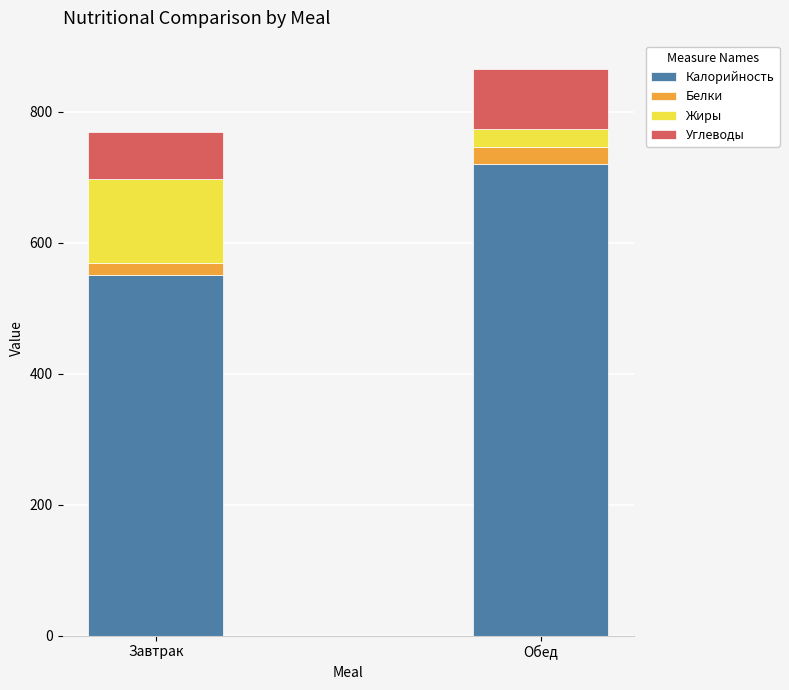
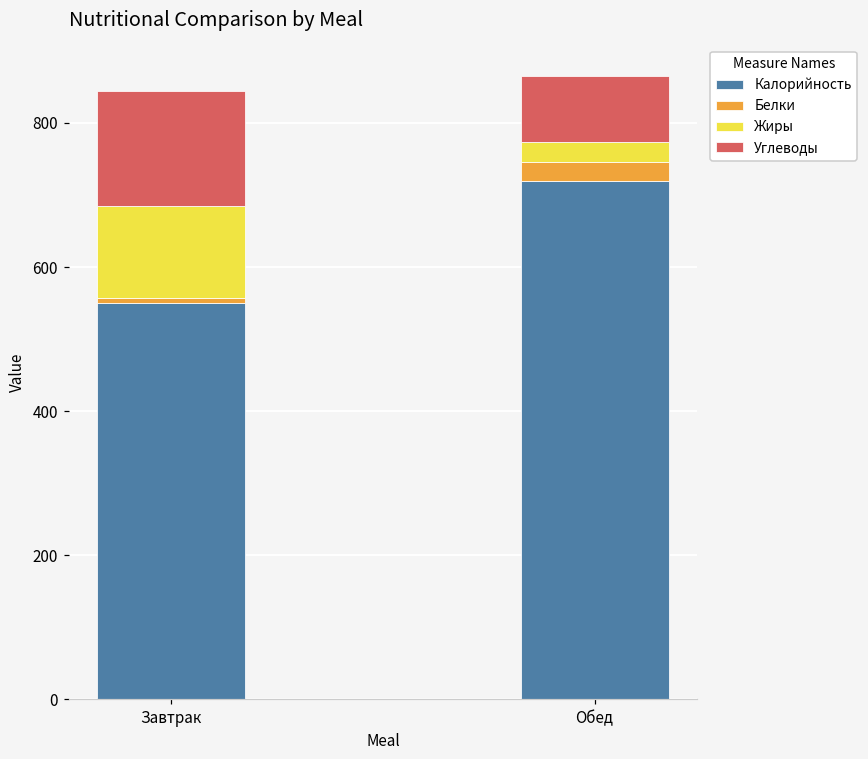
  {
    "Калорийность": {
      "Завтрак": 550,
      "Обед": 720
    },
    "Белки": {
-     "Завтрак": 20,
+     "Завтрак": 10,
      "Обед": 30
    },
    "Жиры": {
      "Завтрак": 130,
      "Обед": 30
    },
    "Углеводы": {
-     "Завтрак": 70,
+     "Завтрак": 160,
      "Обед": 90
    }
  }
